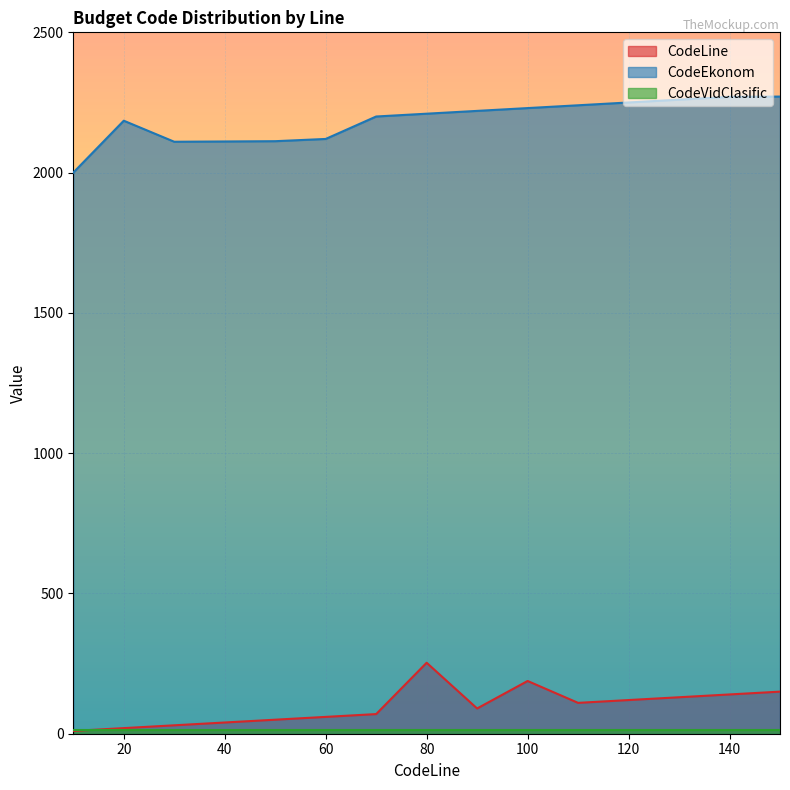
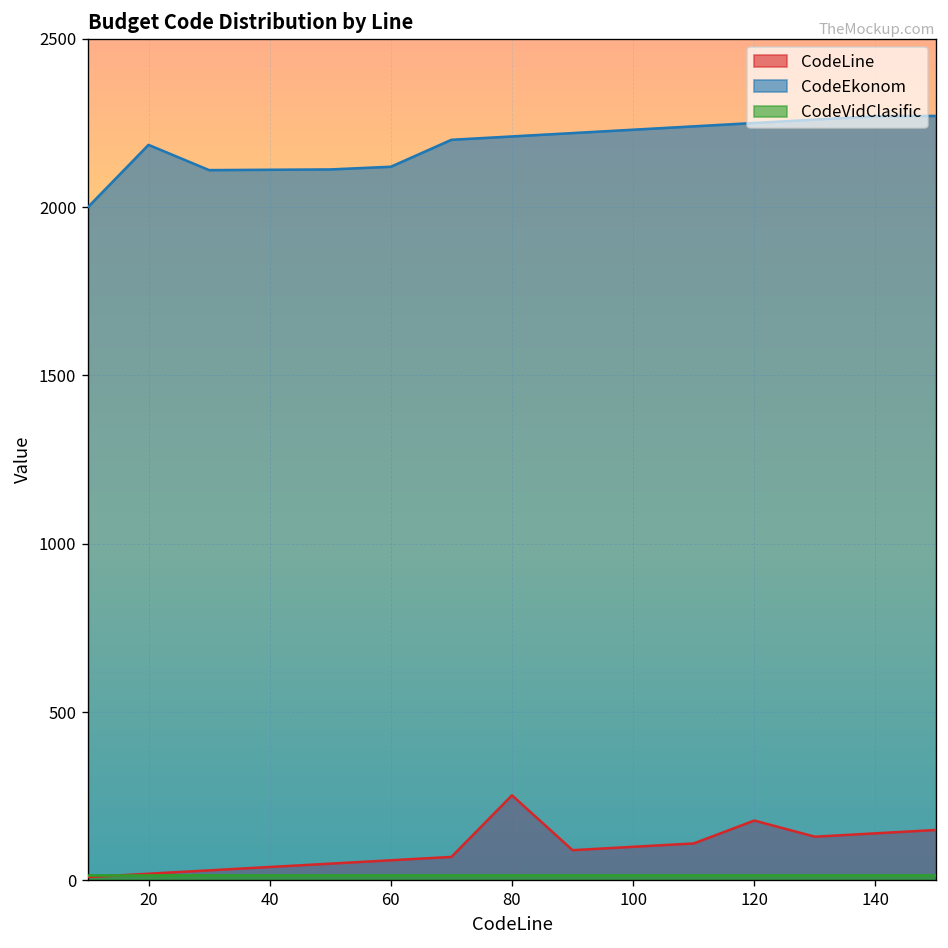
  {
    "CodeLine": {
      "40": 40,
      "60": 60,
      "80": 250,
-     "100": 190,
-     "120": 120,
+     "100": 100,
+     "120": 180,
      "140": 140
    },
    "CodeEkonom": {
      "20": 2190,
      "40": 2110,
      "60": 2120,
      "80": 2210,
      "100": 2230
    },
    "CodeVidClasific": {
      "40": 20,
      "60": 20,
      "80": 20,
      "100": 20,
      "120": 20,
      "140": 20
    }
  }
